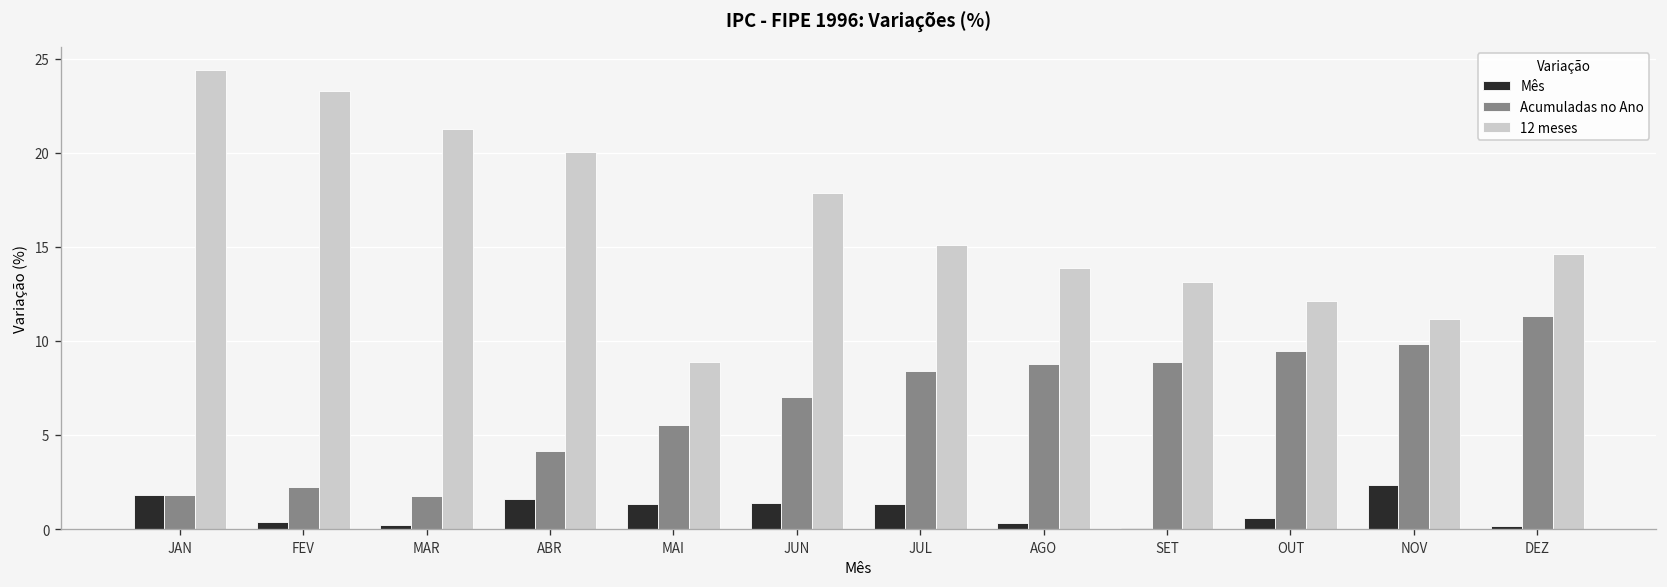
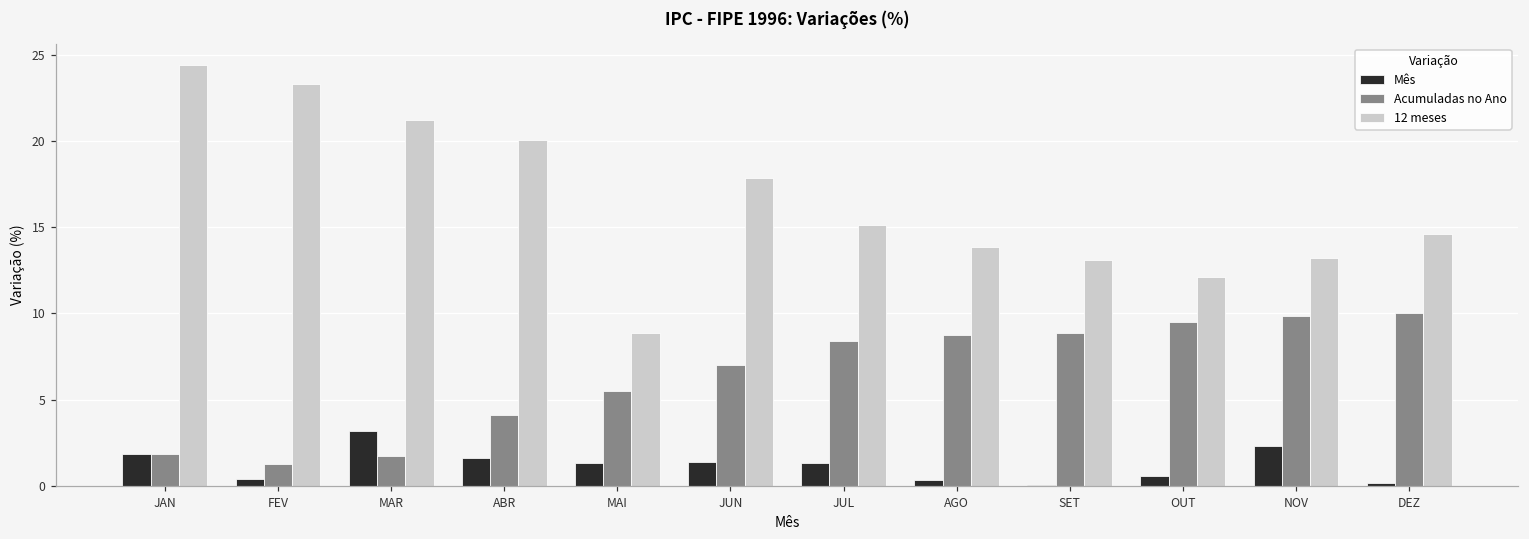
  {
    "Mês": {
      "JAN": 1.8,
      "FEV": 0.4,
-     "MAR": 0.2,
+     "MAR": 3.2,
      "ABR": 1.6,
      "MAI": 1.3,
      "JUN": 1.4,
      "JUL": 1.3,
      "AGO": 0.3,
      "OUT": 0.6,
      "NOV": 2.3,
      "DEZ": 0.2
    },
    "Acumuladas no Ano": {
      "JAN": 1.8,
-     "FEV": 2.2,
+     "FEV": 1.3,
      "MAR": 1.7,
      "ABR": 4.1,
      "MAI": 5.5,
      "JUN": 7.0,
      "JUL": 8.4,
      "AGO": 8.8,
      "SET": 8.9,
      "OUT": 9.5,
      "NOV": 9.9,
-     "DEZ": 11.3
+     "DEZ": 10.0
    },
    "12 meses": {
      "JAN": 24.4,
      "FEV": 23.3,
      "MAR": 21.2,
      "ABR": 20.0,
      "MAI": 8.9,
      "JUN": 17.8,
      "JUL": 15.1,
      "AGO": 13.9,
      "SET": 13.1,
      "OUT": 12.1,
-     "NOV": 11.2,
+     "NOV": 13.2,
      "DEZ": 14.6
    }
  }
